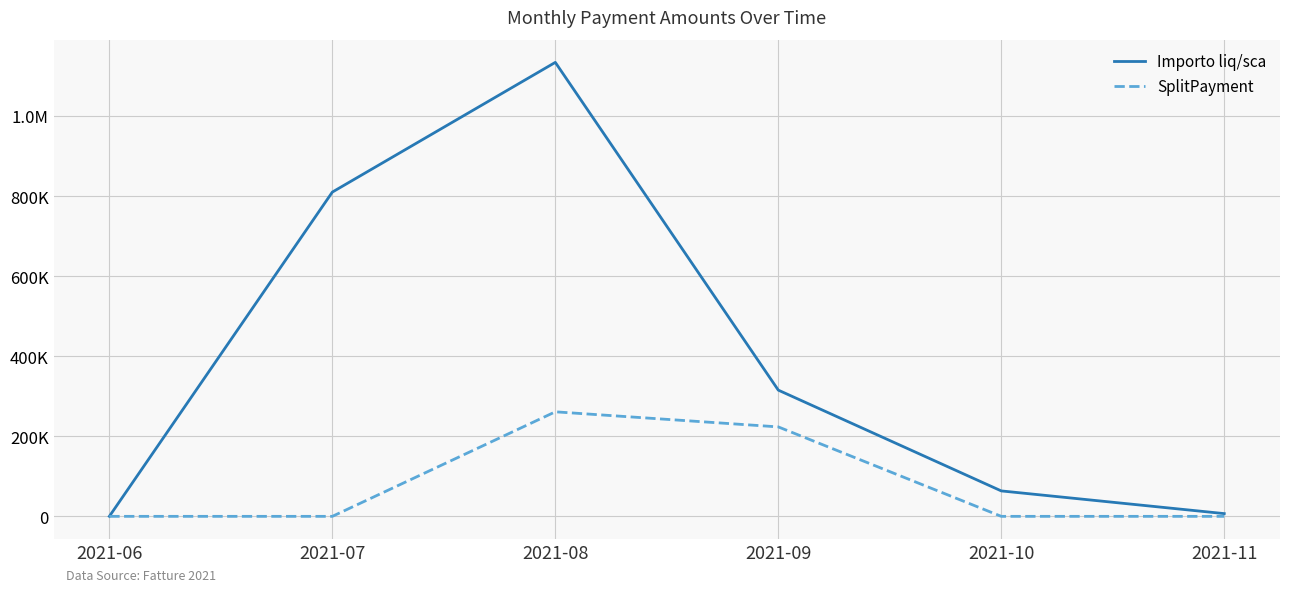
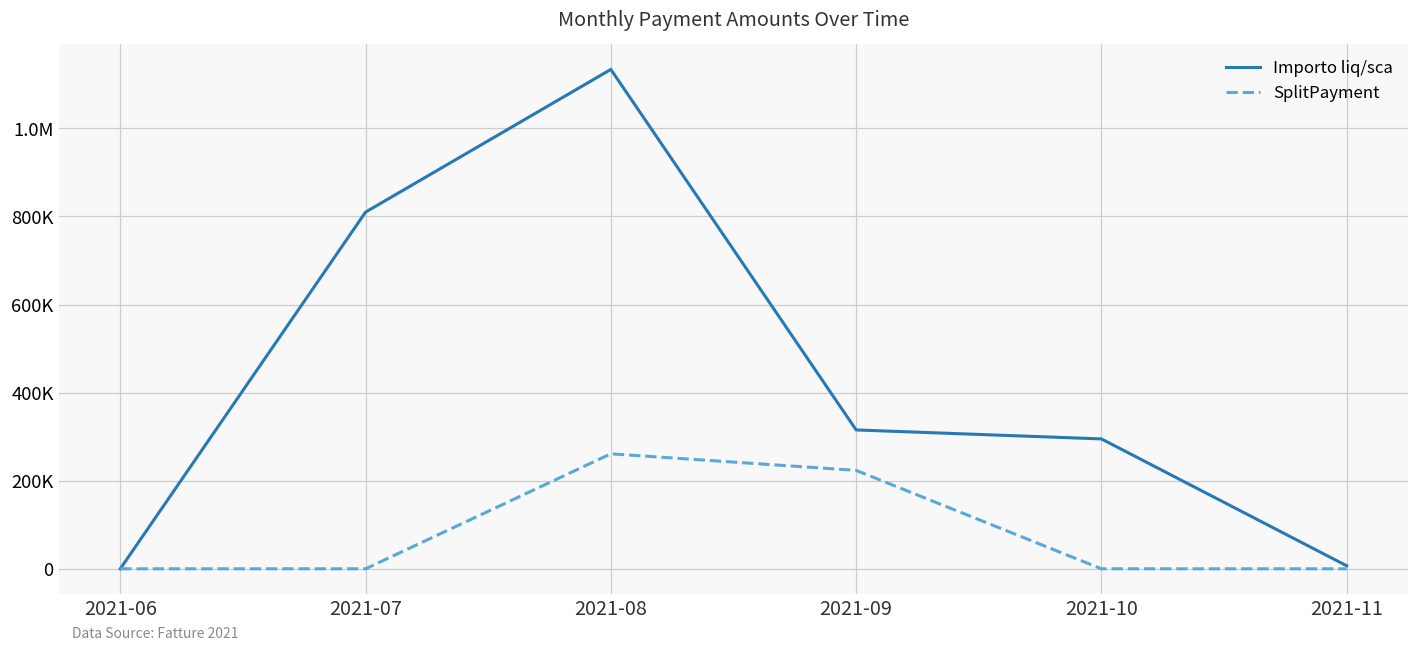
  {
    "Importo liq/sca": {
      "2021-07": 810000,
      "2021-08": 1130000,
      "2021-09": 320000,
-     "2021-10": 60000,
+     "2021-10": 290000,
      "2021-11": 10000
    },
    "SplitPayment": {
      "2021-07": 0,
      "2021-08": 260000,
      "2021-09": 220000,
      "2021-10": 0,
      "2021-11": 0
    }
  }
